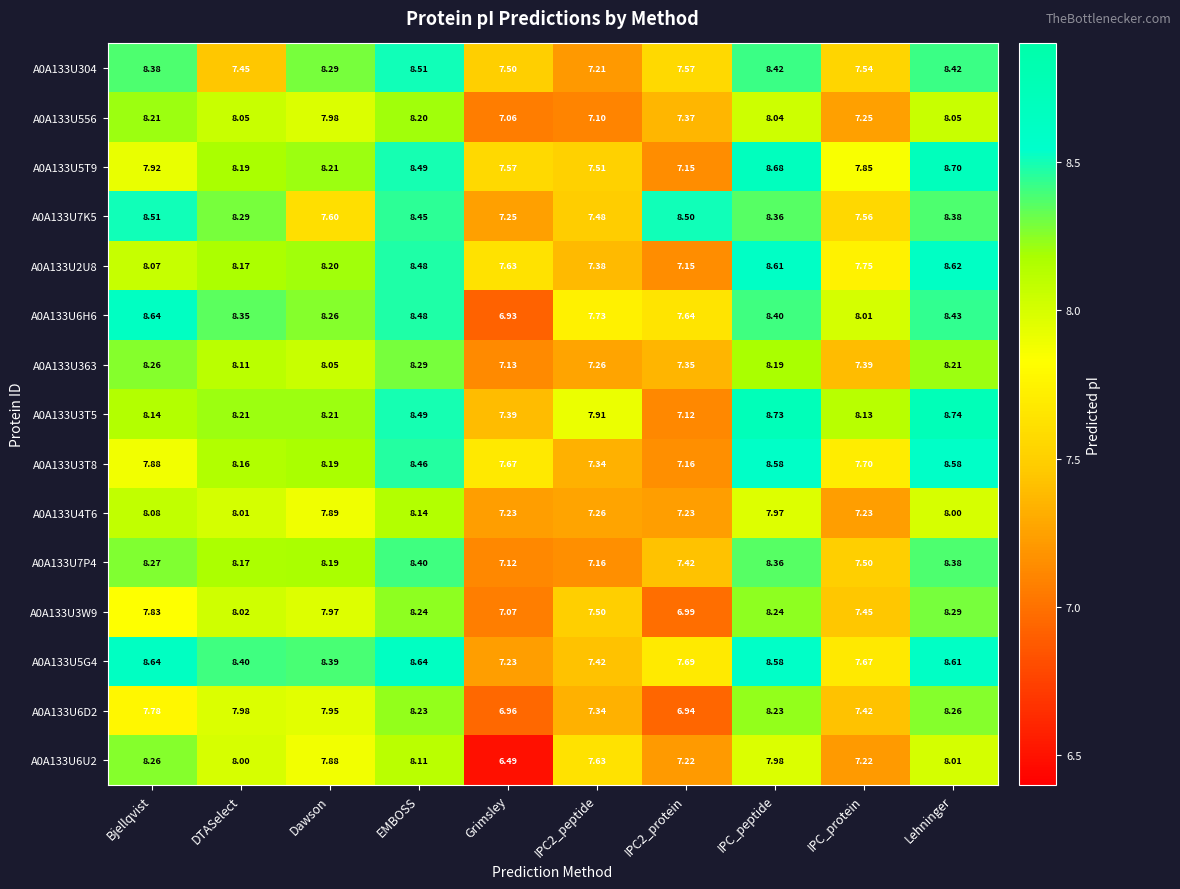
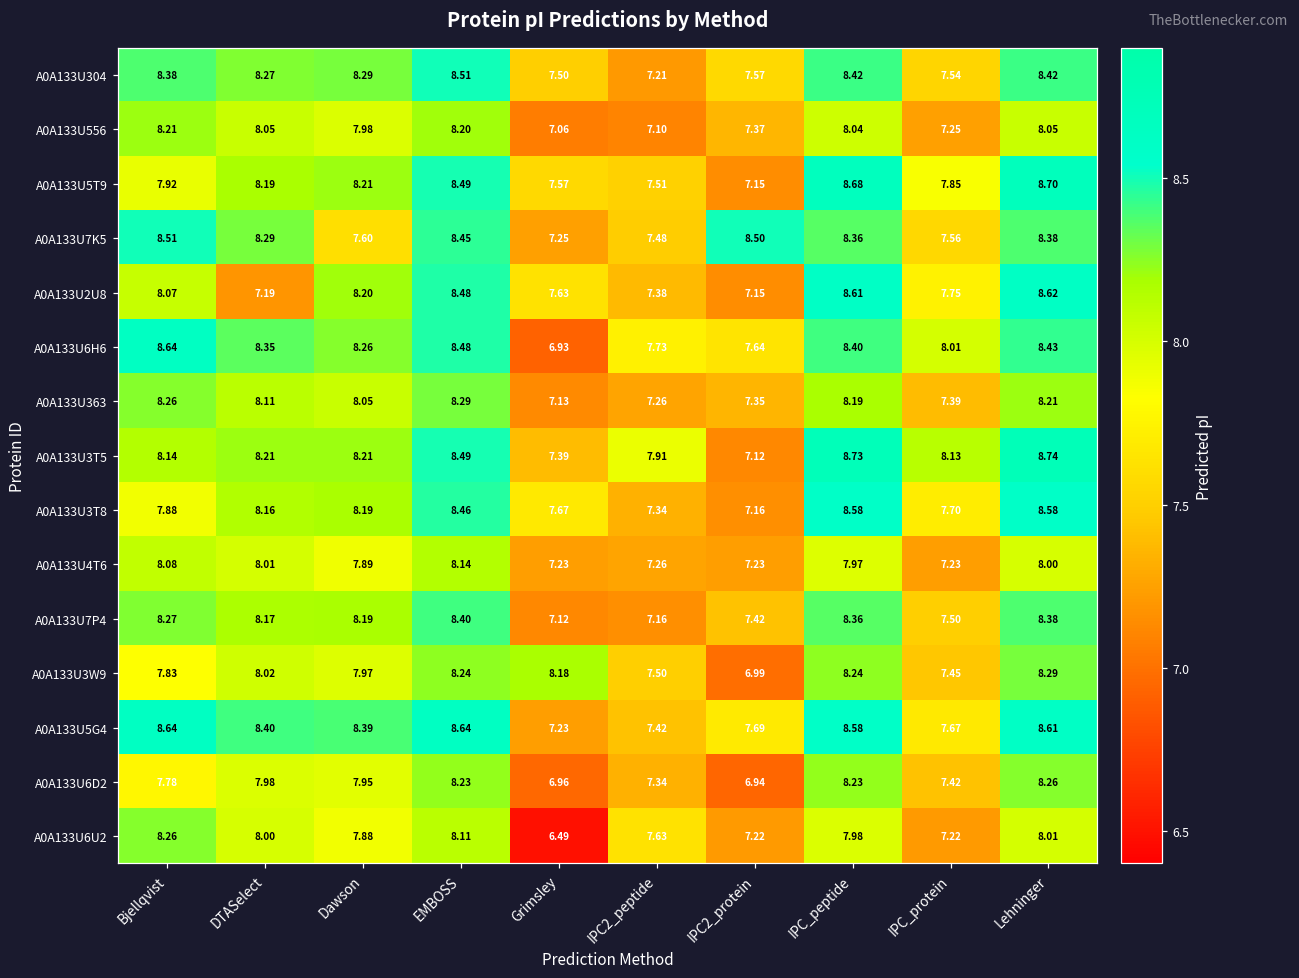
  {
    "A0A133U304": {
      "Bjellqvist": 8.38,
-     "DTASelect": 7.45,
+     "DTASelect": 8.27,
      "Dawson": 8.29,
      "EMBOSS": 8.51,
      "Grimsley": 7.50,
      "IPC2_peptide": 7.21,
      "IPC2_protein": 7.57,
      "IPC_peptide": 8.42,
      "IPC_protein": 7.54,
      "Lehninger": 8.42
    },
    "A0A133U556": {
      "Bjellqvist": 8.21,
      "DTASelect": 8.05,
      "Dawson": 7.98,
      "EMBOSS": 8.20,
      "Grimsley": 7.06,
      "IPC2_peptide": 7.10,
      "IPC2_protein": 7.37,
      "IPC_peptide": 8.04,
      "IPC_protein": 7.25,
      "Lehninger": 8.05
    },
    "A0A133U5T9": {
      "Bjellqvist": 7.92,
      "DTASelect": 8.19,
      "Dawson": 8.21,
      "EMBOSS": 8.49,
      "Grimsley": 7.57,
      "IPC2_peptide": 7.51,
      "IPC2_protein": 7.15,
      "IPC_peptide": 8.68,
      "IPC_protein": 7.85,
      "Lehninger": 8.70
    },
    "A0A133U7K5": {
      "Bjellqvist": 8.51,
      "DTASelect": 8.29,
      "Dawson": 7.60,
      "EMBOSS": 8.45,
      "Grimsley": 7.25,
      "IPC2_peptide": 7.48,
      "IPC2_protein": 8.50,
      "IPC_peptide": 8.36,
      "IPC_protein": 7.56,
      "Lehninger": 8.38
    },
    "A0A133U2U8": {
      "Bjellqvist": 8.07,
-     "DTASelect": 8.17,
+     "DTASelect": 7.19,
      "Dawson": 8.20,
      "EMBOSS": 8.48,
      "Grimsley": 7.63,
      "IPC2_peptide": 7.38,
      "IPC2_protein": 7.15,
      "IPC_peptide": 8.61,
      "IPC_protein": 7.75,
      "Lehninger": 8.62
    },
    "A0A133U6H6": {
      "Bjellqvist": 8.64,
      "DTASelect": 8.35,
      "Dawson": 8.26,
      "EMBOSS": 8.48,
      "Grimsley": 6.93,
      "IPC2_peptide": 7.73,
      "IPC2_protein": 7.64,
      "IPC_peptide": 8.40,
      "IPC_protein": 8.01,
      "Lehninger": 8.43
    },
    "A0A133U363": {
      "Bjellqvist": 8.26,
      "DTASelect": 8.11,
      "Dawson": 8.05,
      "EMBOSS": 8.29,
      "Grimsley": 7.13,
      "IPC2_peptide": 7.26,
      "IPC2_protein": 7.35,
      "IPC_peptide": 8.19,
      "IPC_protein": 7.39,
      "Lehninger": 8.21
    },
    "A0A133U3T5": {
      "Bjellqvist": 8.14,
      "DTASelect": 8.21,
      "Dawson": 8.21,
      "EMBOSS": 8.49,
      "Grimsley": 7.39,
      "IPC2_peptide": 7.91,
      "IPC2_protein": 7.12,
      "IPC_peptide": 8.73,
      "IPC_protein": 8.13,
      "Lehninger": 8.74
    },
    "A0A133U3T8": {
      "Bjellqvist": 7.88,
      "DTASelect": 8.16,
      "Dawson": 8.19,
      "EMBOSS": 8.46,
      "Grimsley": 7.67,
      "IPC2_peptide": 7.34,
      "IPC2_protein": 7.16,
      "IPC_peptide": 8.58,
      "IPC_protein": 7.70,
      "Lehninger": 8.58
    },
    "A0A133U4T6": {
      "Bjellqvist": 8.08,
      "DTASelect": 8.01,
      "Dawson": 7.89,
      "EMBOSS": 8.14,
      "Grimsley": 7.23,
      "IPC2_peptide": 7.26,
      "IPC2_protein": 7.23,
      "IPC_peptide": 7.97,
      "IPC_protein": 7.23,
      "Lehninger": 8.00
    },
    "A0A133U7P4": {
      "Bjellqvist": 8.27,
      "DTASelect": 8.17,
      "Dawson": 8.19,
      "EMBOSS": 8.40,
      "Grimsley": 7.12,
      "IPC2_peptide": 7.16,
      "IPC2_protein": 7.42,
      "IPC_peptide": 8.36,
      "IPC_protein": 7.50,
      "Lehninger": 8.38
    },
    "A0A133U3W9": {
      "Bjellqvist": 7.83,
      "DTASelect": 8.02,
      "Dawson": 7.97,
      "EMBOSS": 8.24,
-     "Grimsley": 7.07,
+     "Grimsley": 8.18,
      "IPC2_peptide": 7.50,
      "IPC2_protein": 6.99,
      "IPC_peptide": 8.24,
      "IPC_protein": 7.45,
      "Lehninger": 8.29
    },
    "A0A133U5G4": {
      "Bjellqvist": 8.64,
      "DTASelect": 8.40,
      "Dawson": 8.39,
      "EMBOSS": 8.64,
      "Grimsley": 7.23,
      "IPC2_peptide": 7.42,
      "IPC2_protein": 7.69,
      "IPC_peptide": 8.58,
      "IPC_protein": 7.67,
      "Lehninger": 8.61
    },
    "A0A133U6D2": {
      "Bjellqvist": 7.78,
      "DTASelect": 7.98,
      "Dawson": 7.95,
      "EMBOSS": 8.23,
      "Grimsley": 6.96,
      "IPC2_peptide": 7.34,
      "IPC2_protein": 6.94,
      "IPC_peptide": 8.23,
      "IPC_protein": 7.42,
      "Lehninger": 8.26
    },
    "A0A133U6U2": {
      "Bjellqvist": 8.26,
      "DTASelect": 8.00,
      "Dawson": 7.88,
      "EMBOSS": 8.11,
      "Grimsley": 6.49,
      "IPC2_peptide": 7.63,
      "IPC2_protein": 7.22,
      "IPC_peptide": 7.98,
      "IPC_protein": 7.22,
      "Lehninger": 8.01
    }
  }
